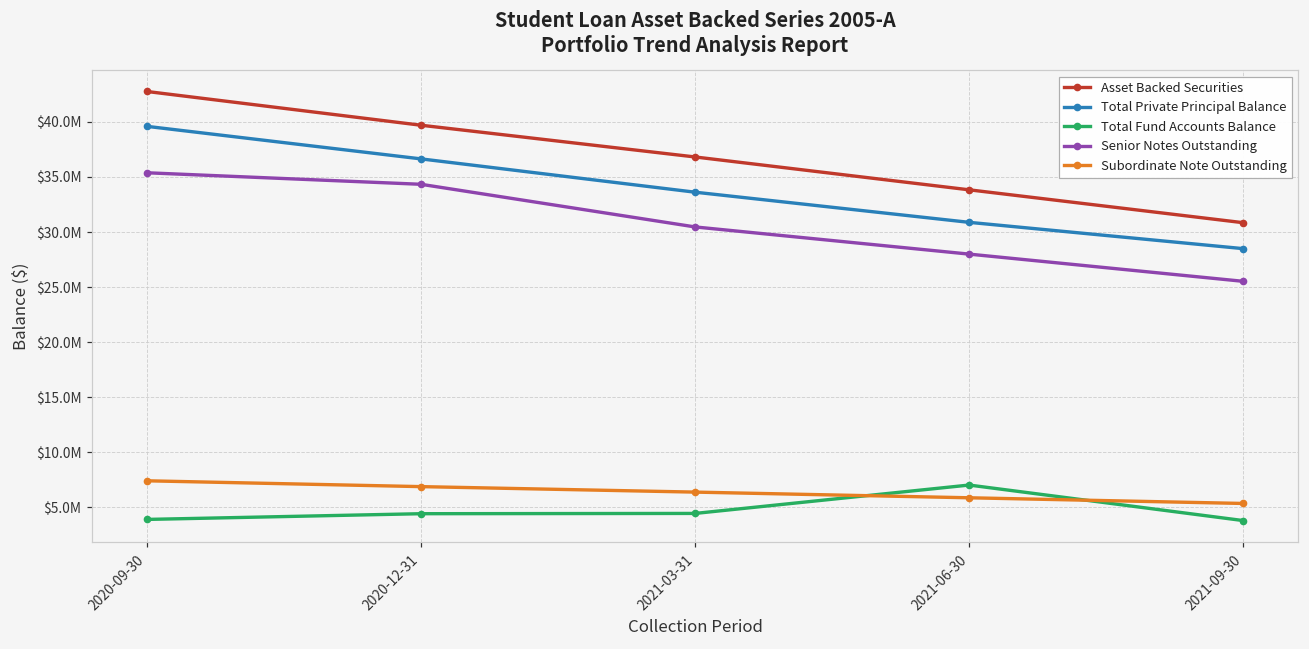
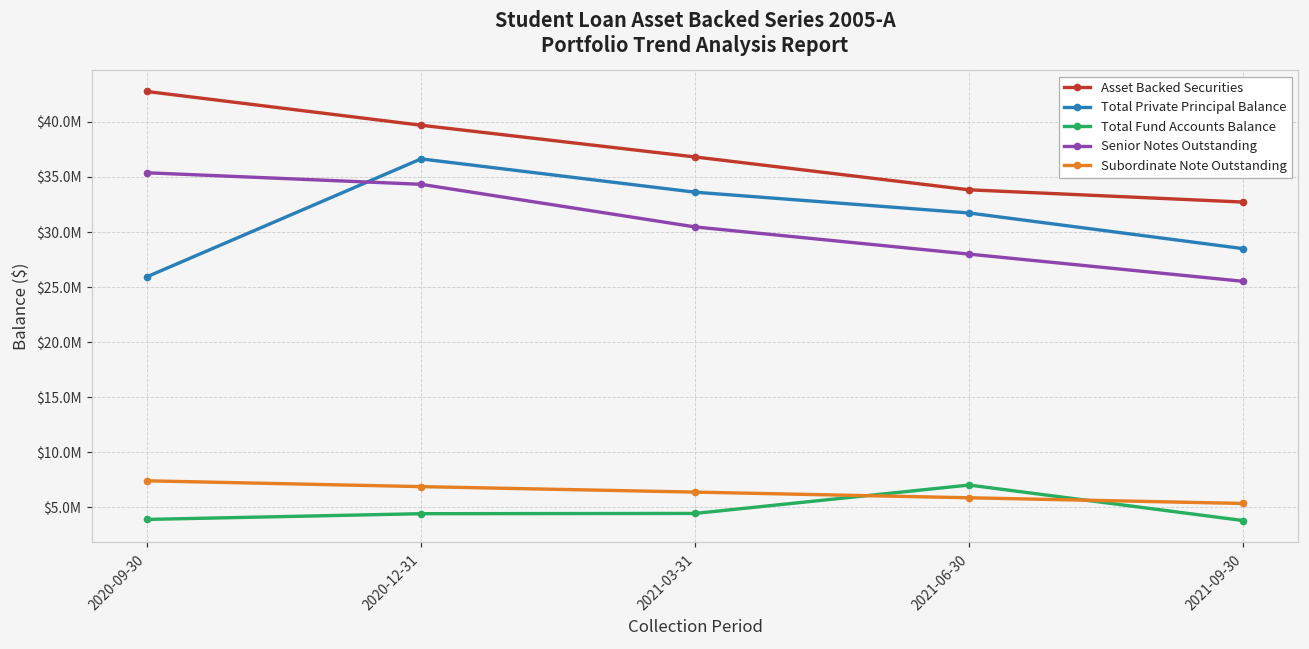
  {
    "Asset Backed Securities": {
      "2020-09-30": "$42800000",
      "2020-12-31": "$39700000",
      "2021-03-31": "$36800000",
      "2021-06-30": "$33800000",
-     "2021-09-30": "$30800000"
+     "2021-09-30": "$32700000"
    },
    "Total Private Principal Balance": {
-     "2020-09-30": "$39600000",
+     "2020-09-30": "$25900000",
      "2020-12-31": "$36600000",
      "2021-03-31": "$33600000",
-     "2021-06-30": "$30900000",
+     "2021-06-30": "$31700000",
      "2021-09-30": "$28500000"
    },
    "Total Fund Accounts Balance": {
      "2020-09-30": "$3900000",
      "2020-12-31": "$4400000",
      "2021-03-31": "$4400000",
      "2021-06-30": "$7000000",
      "2021-09-30": "$3800000"
    },
    "Senior Notes Outstanding": {
      "2020-09-30": "$35400000",
      "2020-12-31": "$34300000",
      "2021-03-31": "$30500000",
      "2021-06-30": "$28000000",
      "2021-09-30": "$25500000"
    },
    "Subordinate Note Outstanding": {
      "2020-09-30": "$7400000",
      "2020-12-31": "$6900000",
      "2021-03-31": "$6400000",
      "2021-06-30": "$5800000",
      "2021-09-30": "$5300000"
    }
  }
